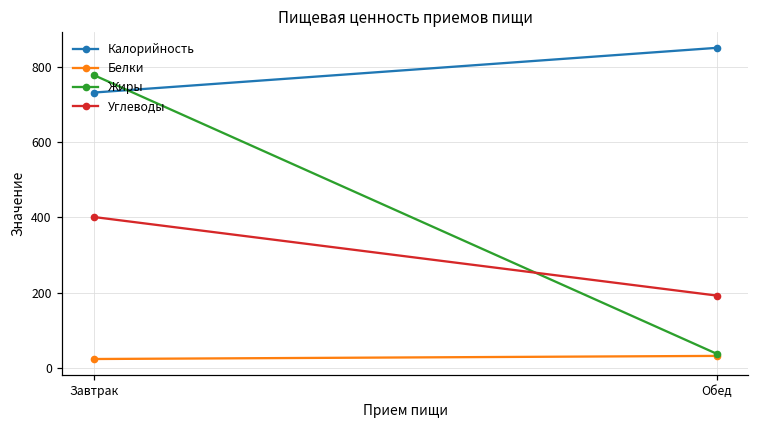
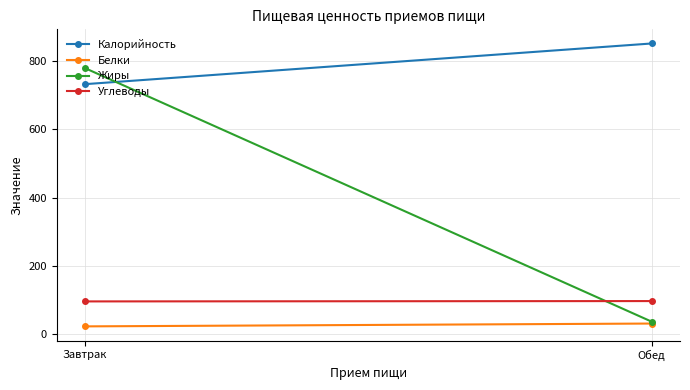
  {
    "Калорийность": {
      "Завтрак": 730,
      "Обед": 850
    },
    "Белки": {
      "Завтрак": 20
    },
    "Жиры": {
      "Завтрак": 780
    },
    "Углеводы": {
-     "Завтрак": 400,
-     "Обед": 190
+     "Завтрак": 100,
+     "Обед": 100
    }
  }
